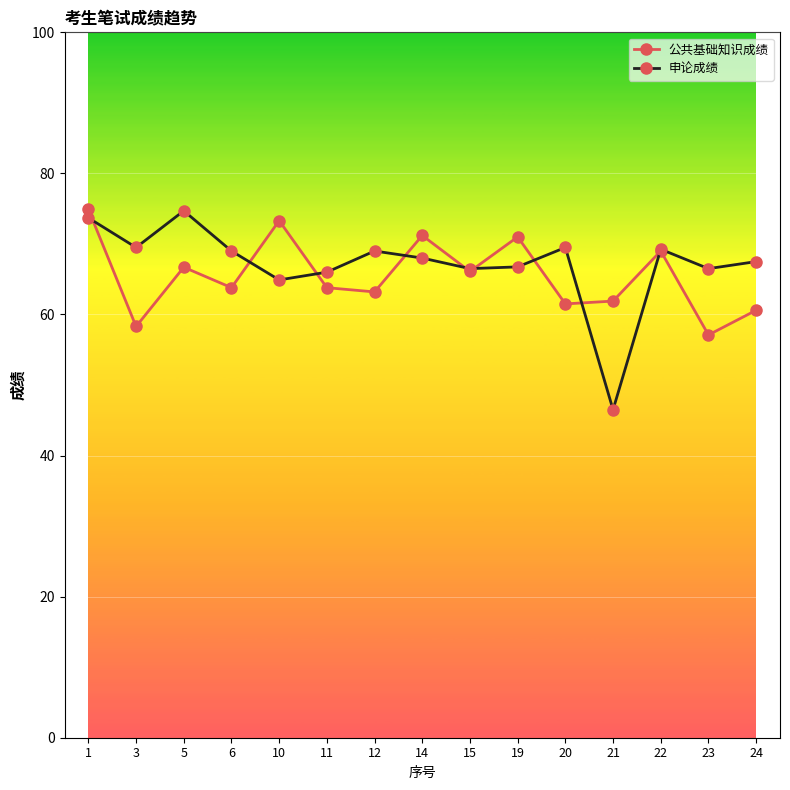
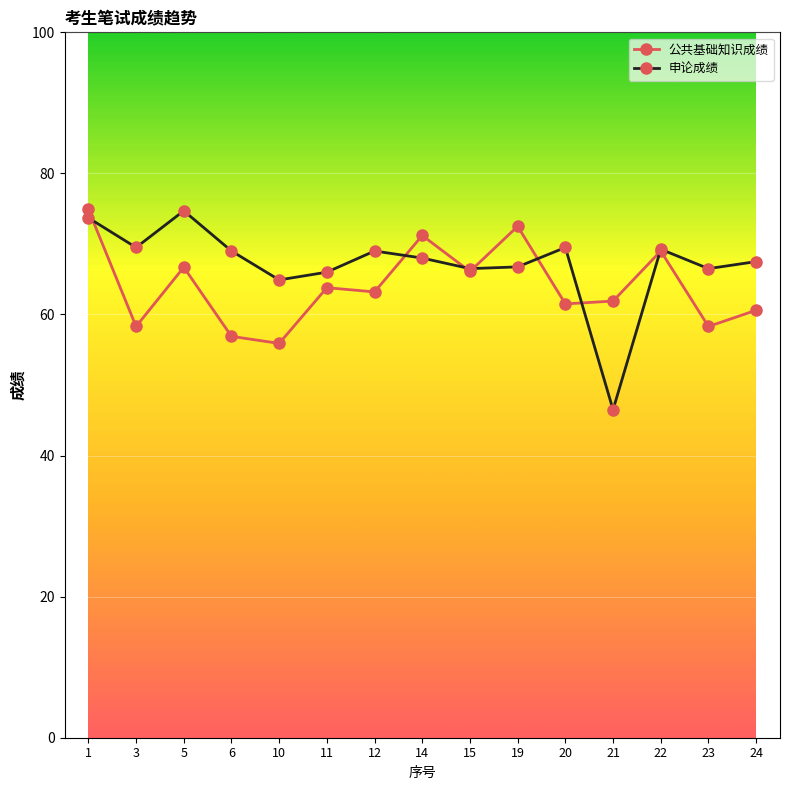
  {
    "公共基础知识成绩": {
      "1": 75,
      "3": 58,
      "5": 67,
-     "6": 64,
-     "10": 73,
+     "6": 57,
+     "10": 56,
      "11": 64,
      "12": 63,
      "14": 71,
      "15": 66,
-     "19": 71,
+     "19": 73,
      "20": 62,
      "21": 62,
-     "23": 57,
+     "23": 58,
      "24": 61
    },
    "申论成绩": {
      "1": 74,
      "3": 70,
      "5": 75,
      "6": 69,
      "10": 65,
      "11": 66,
      "12": 69,
      "14": 68,
      "15": 67,
      "19": 67,
      "20": 70,
      "21": 47,
      "23": 67,
      "24": 68
    }
  }
